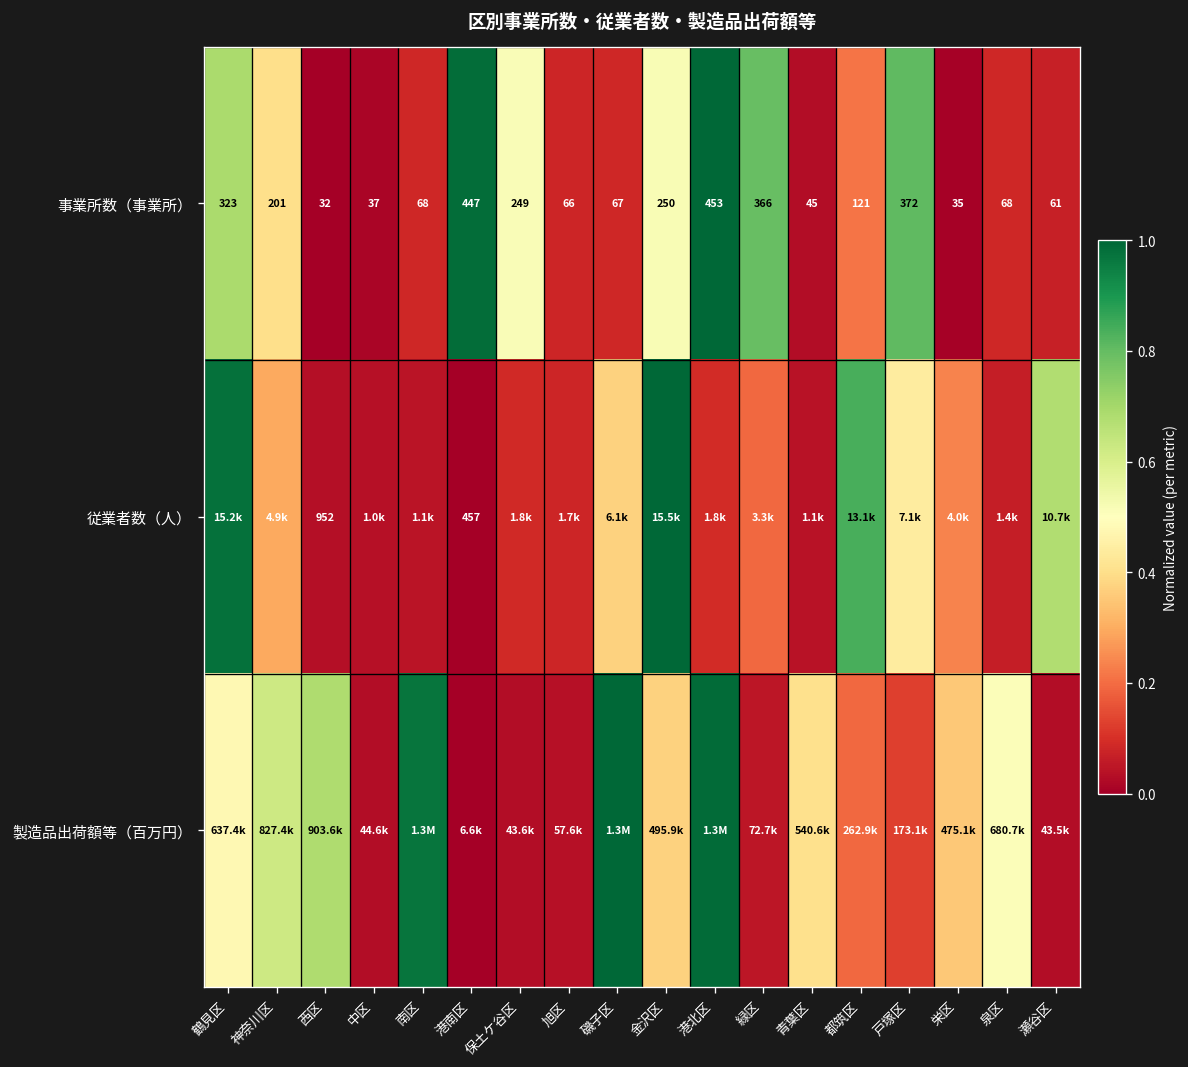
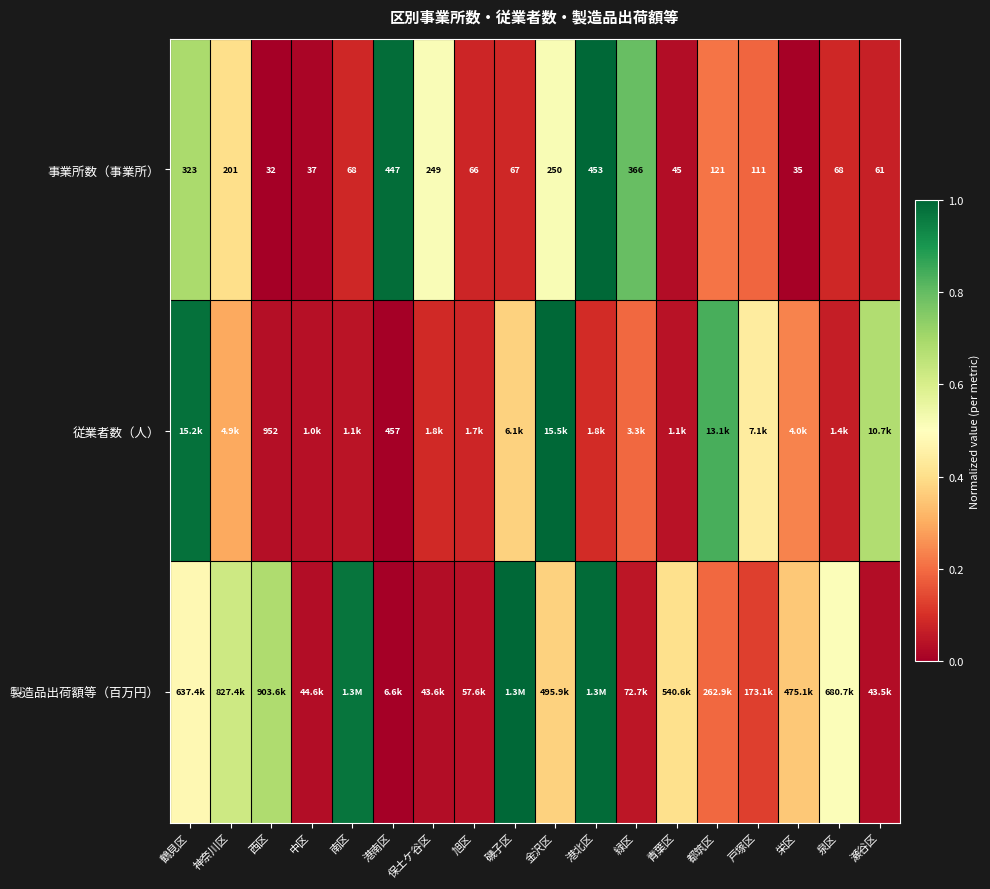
  {
    "事業所数（事業所）": {
      "鶴見区": "323",
      "神奈川区": "201",
      "西区": "32",
      "中区": "37",
      "南区": "68",
      "港南区": "447",
      "保土ケ谷区": "249",
      "旭区": "66",
      "磯子区": "67",
      "金沢区": "250",
      "港北区": "453",
      "緑区": "366",
      "青葉区": "45",
      "都筑区": "121",
-     "戸塚区": "372",
+     "戸塚区": "111",
      "栄区": "35",
      "泉区": "68",
      "瀬谷区": "61"
    },
    "従業者数（人）": {
      "鶴見区": "15.2k",
      "神奈川区": "4.9k",
      "西区": "952",
      "中区": "1.0k",
      "南区": "1.1k",
      "港南区": "457",
      "保土ケ谷区": "1.8k",
      "旭区": "1.7k",
      "磯子区": "6.1k",
      "金沢区": "15.5k",
      "港北区": "1.8k",
      "緑区": "3.3k",
      "青葉区": "1.1k",
      "都筑区": "13.1k",
      "戸塚区": "7.1k",
      "栄区": "4.0k",
      "泉区": "1.4k",
      "瀬谷区": "10.7k"
    },
    "製造品出荷額等（百万円）": {
      "鶴見区": "637.4k",
      "神奈川区": "827.4k",
      "西区": "903.6k",
      "中区": "44.6k",
      "南区": "1.3M",
      "港南区": "6.6k",
      "保土ケ谷区": "43.6k",
      "旭区": "57.6k",
      "磯子区": "1.3M",
      "金沢区": "495.9k",
      "港北区": "1.3M",
      "緑区": "72.7k",
      "青葉区": "540.6k",
      "都筑区": "262.9k",
      "戸塚区": "173.1k",
      "栄区": "475.1k",
      "泉区": "680.7k",
      "瀬谷区": "43.5k"
    }
  }
